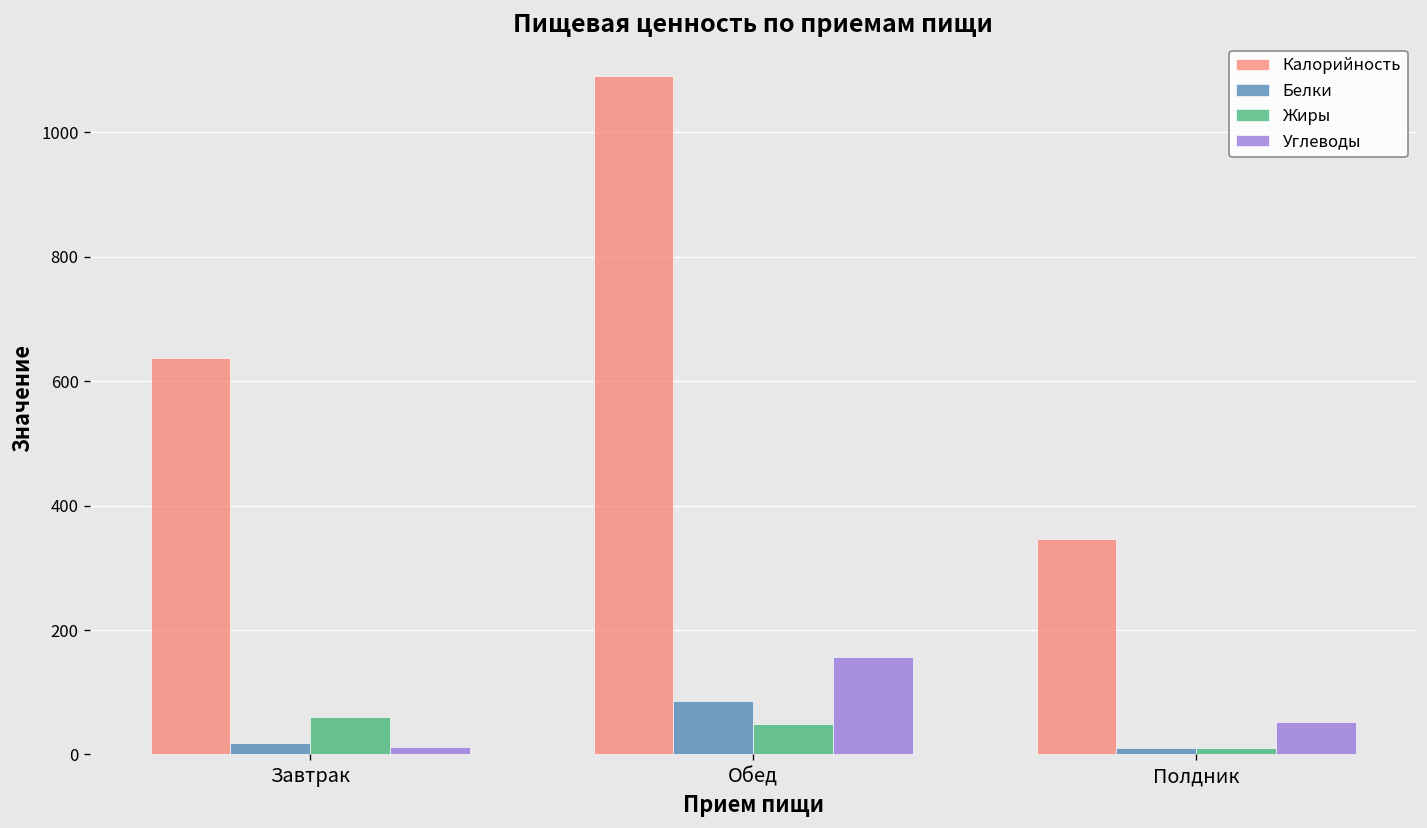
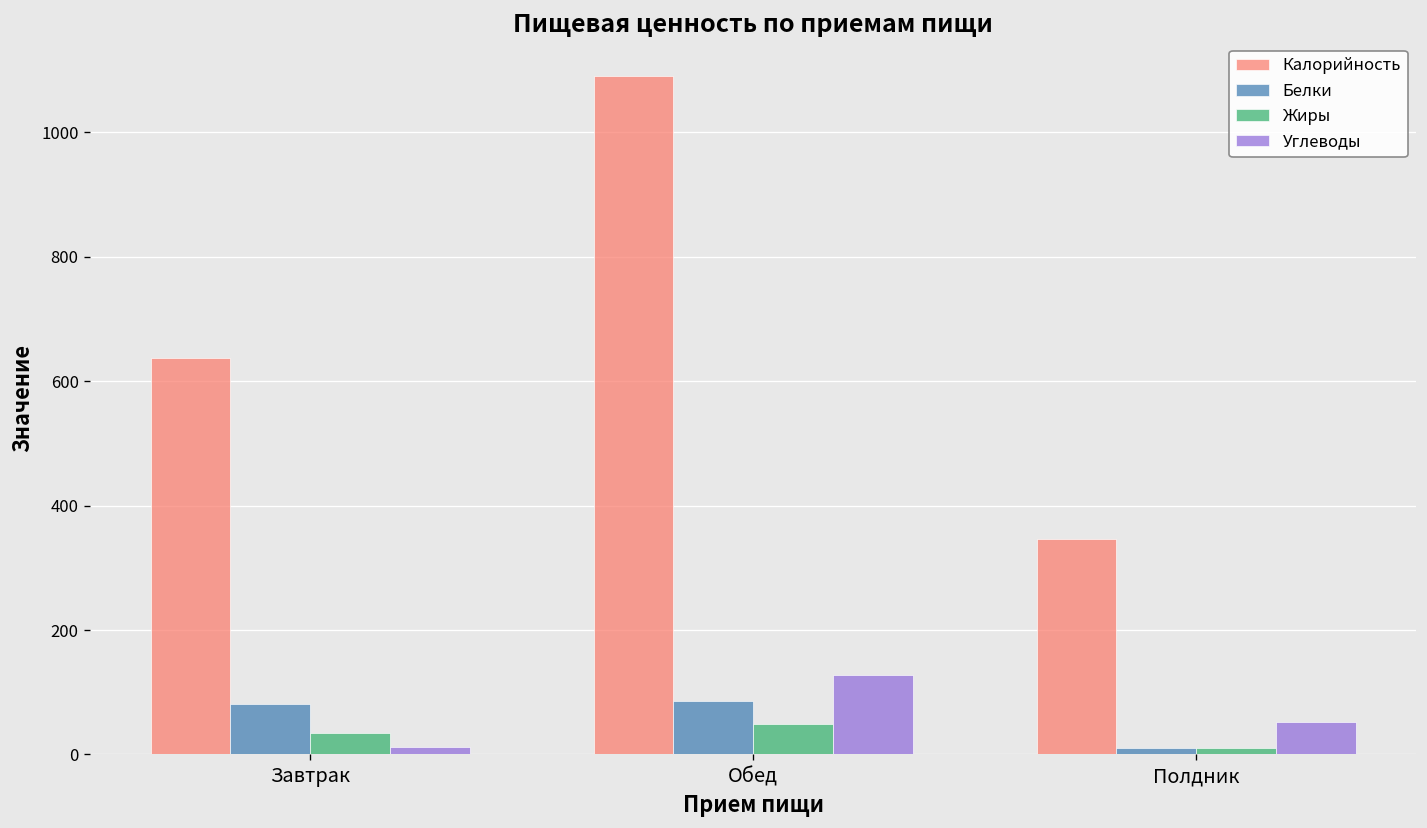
  {
    "Калорийность": {
      "Завтрак": 640,
      "Обед": 1090,
      "Полдник": 350
    },
    "Белки": {
-     "Завтрак": 20,
+     "Завтрак": 80,
      "Обед": 90,
      "Полдник": 10
    },
    "Жиры": {
-     "Завтрак": 60,
+     "Завтрак": 30,
      "Обед": 50,
      "Полдник": 10
    },
    "Углеводы": {
      "Завтрак": 10,
-     "Обед": 160,
+     "Обед": 130,
      "Полдник": 50
    }
  }
